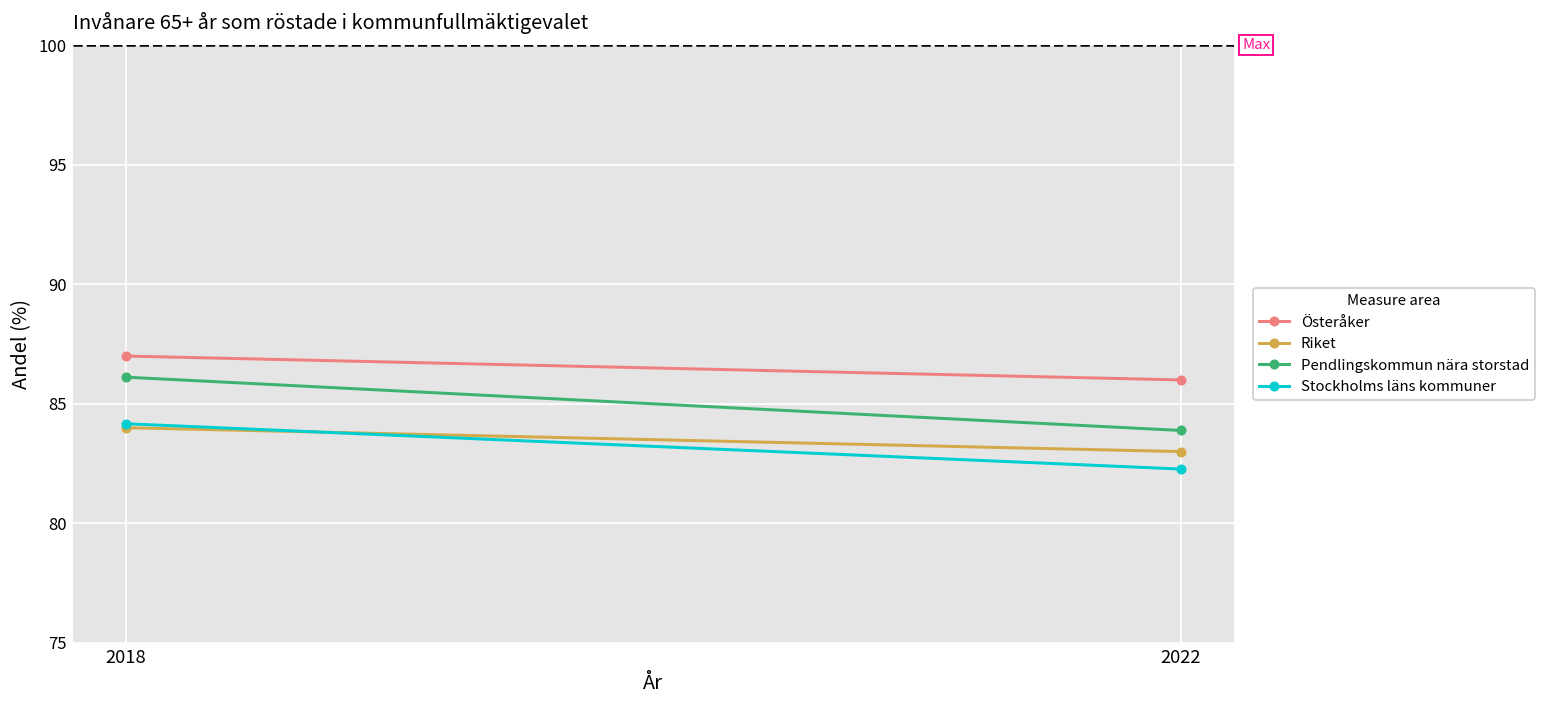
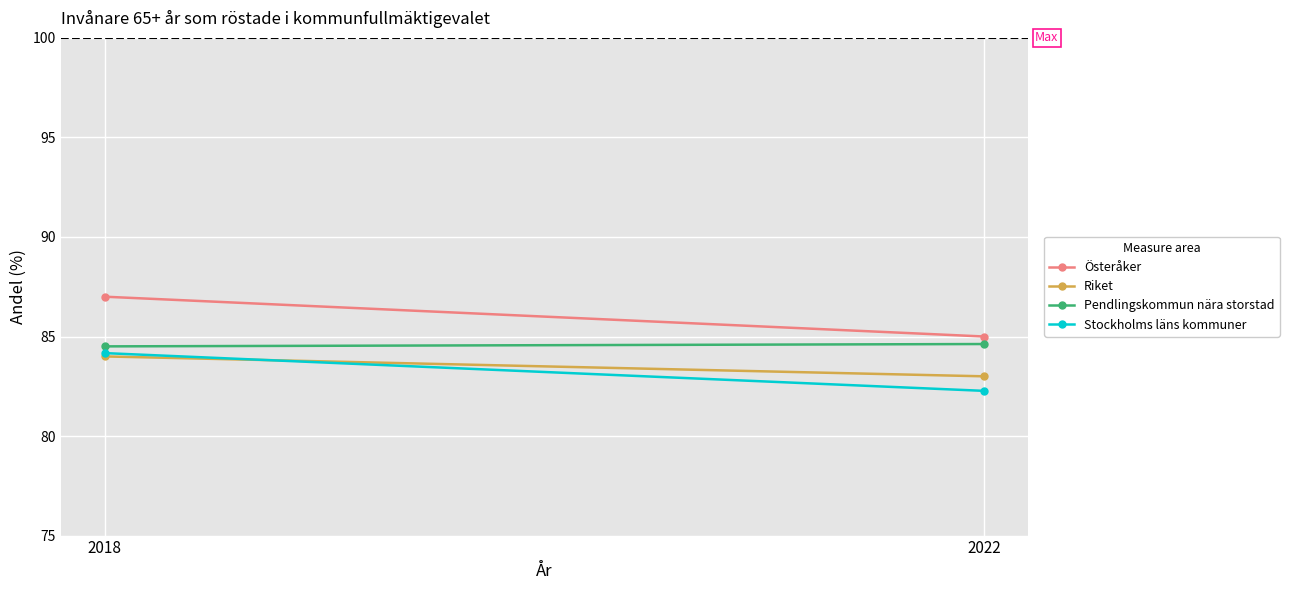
  {
    "Österåker": {
      "2018": 87,
-     "2022": 86
+     "2022": 85
    },
    "Riket": {
      "2018": 84.0,
      "2022": 83.0
    },
    "Pendlingskommun nära storstad": {
-     "2018": 86.1,
-     "2022": 83.9
+     "2018": 84.5,
+     "2022": 84.6
    },
    "Stockholms läns kommuner": {
      "2018": 84.2,
      "2022": 82.3
    }
  }
